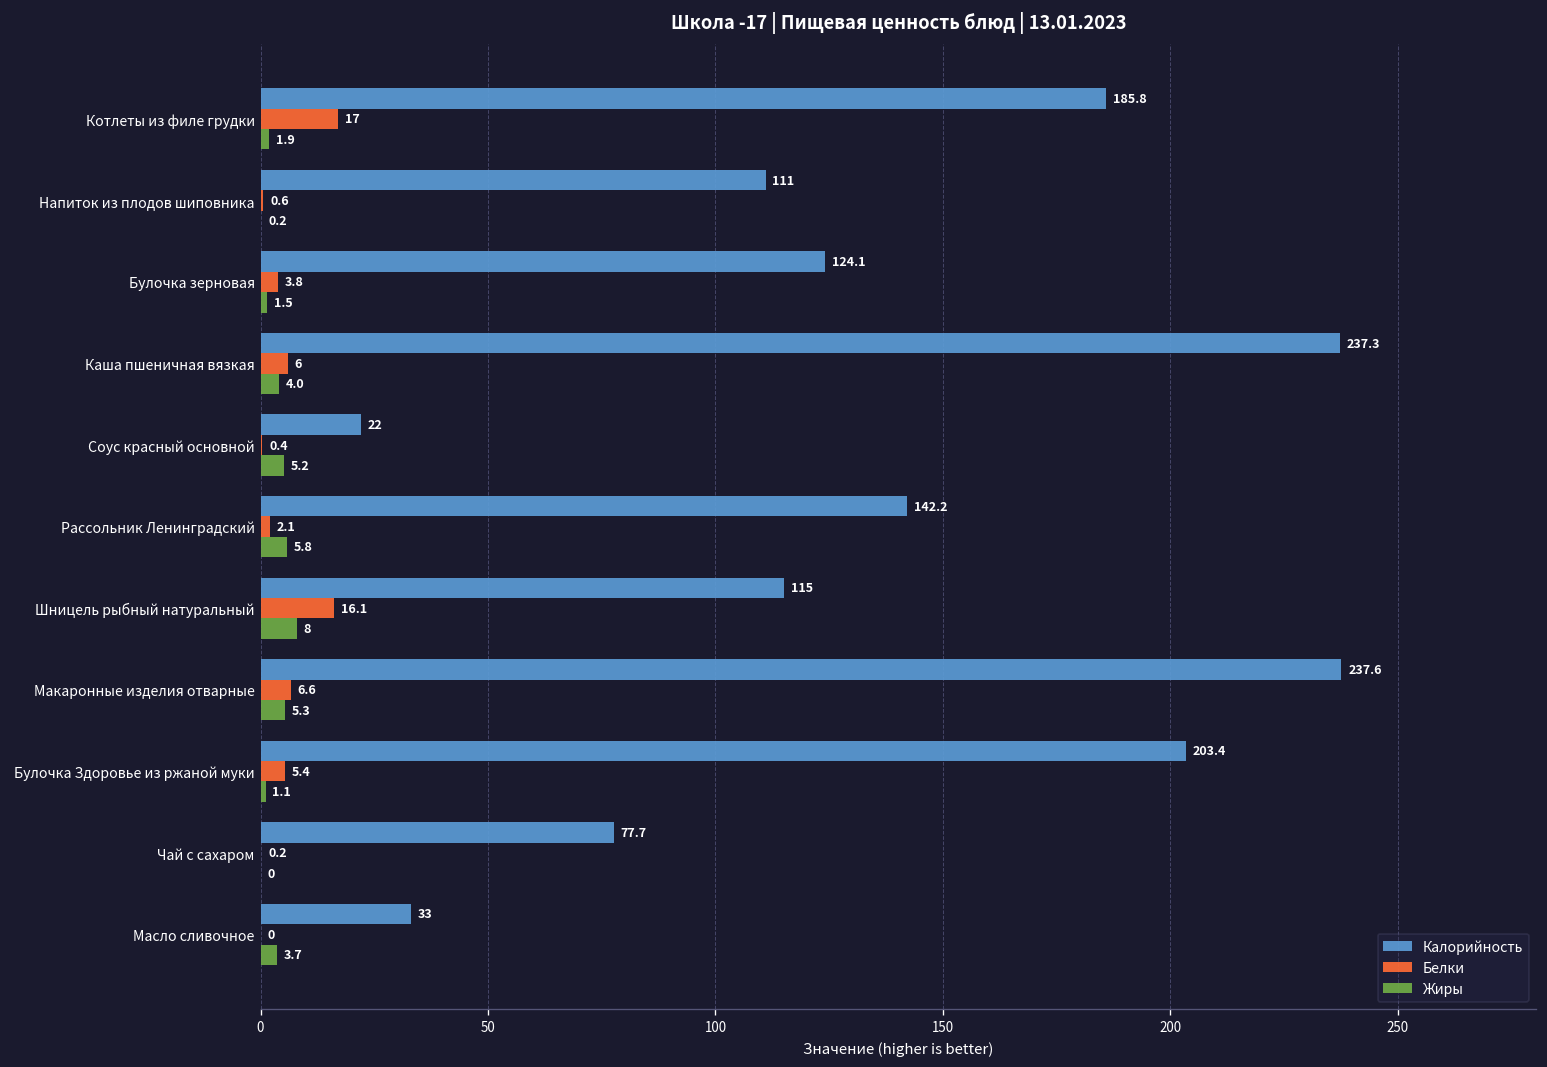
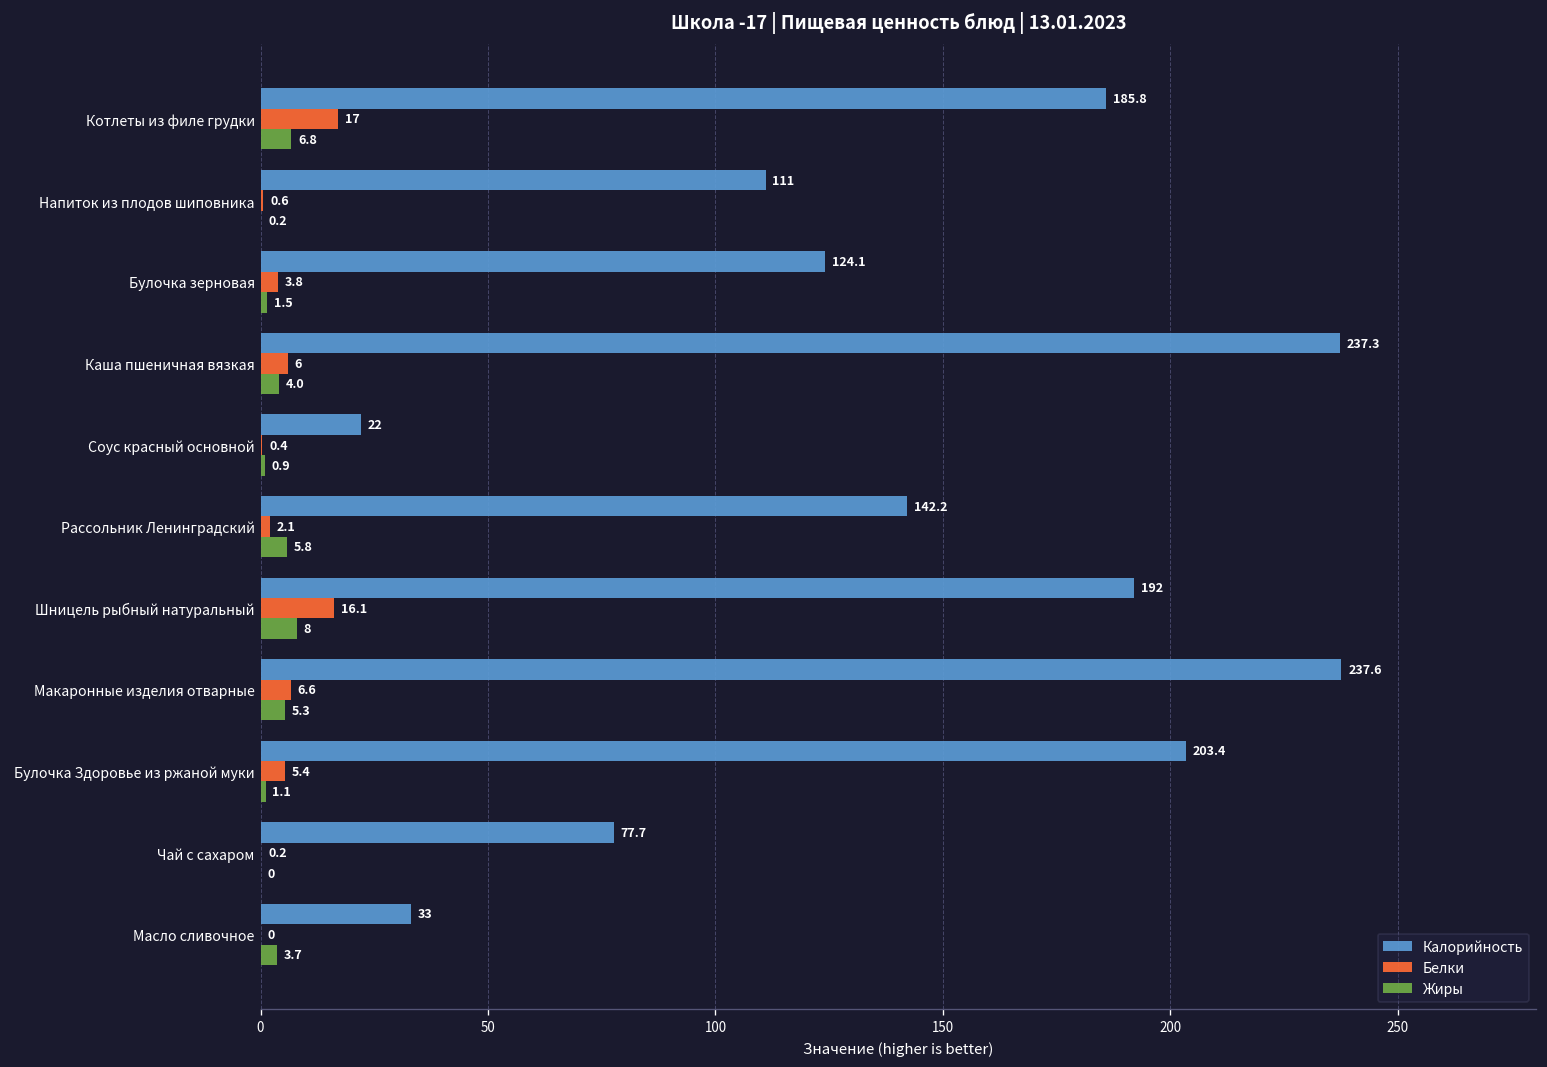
  {
    "Калорийность": {
      "Котлеты из филе грудки": 185.8,
      "Напиток из плодов шиповника": 111,
      "Булочка зерновая": 124.1,
      "Каша пшеничная вязкая": 237.3,
      "Соус красный основной": 22,
      "Рассольник Ленинградский": 142.2,
-     "Шницель рыбный натуральный": 115,
+     "Шницель рыбный натуральный": 192,
      "Макаронные изделия отварные": 237.6,
      "Булочка Здоровье из ржаной муки": 203.4,
      "Чай с сахаром": 77.7,
      "Масло сливочное": 33
    },
    "Белки": {
      "Котлеты из филе грудки": 17,
      "Напиток из плодов шиповника": 0.6,
      "Булочка зерновая": 3.8,
      "Каша пшеничная вязкая": 6,
      "Соус красный основной": 0.4,
      "Рассольник Ленинградский": 2.1,
      "Шницель рыбный натуральный": 16.1,
      "Макаронные изделия отварные": 6.6,
      "Булочка Здоровье из ржаной муки": 5.4,
      "Чай с сахаром": 0.2,
      "Масло сливочное": 0
    },
    "Жиры": {
-     "Котлеты из филе грудки": 1.9,
+     "Котлеты из филе грудки": 6.8,
      "Напиток из плодов шиповника": 0.2,
      "Булочка зерновая": 1.5,
      "Каша пшеничная вязкая": 4.0,
-     "Соус красный основной": 5.2,
+     "Соус красный основной": 0.9,
      "Рассольник Ленинградский": 5.8,
      "Шницель рыбный натуральный": 8,
      "Макаронные изделия отварные": 5.3,
      "Булочка Здоровье из ржаной муки": 1.1,
      "Чай с сахаром": 0,
      "Масло сливочное": 3.7
    }
  }
